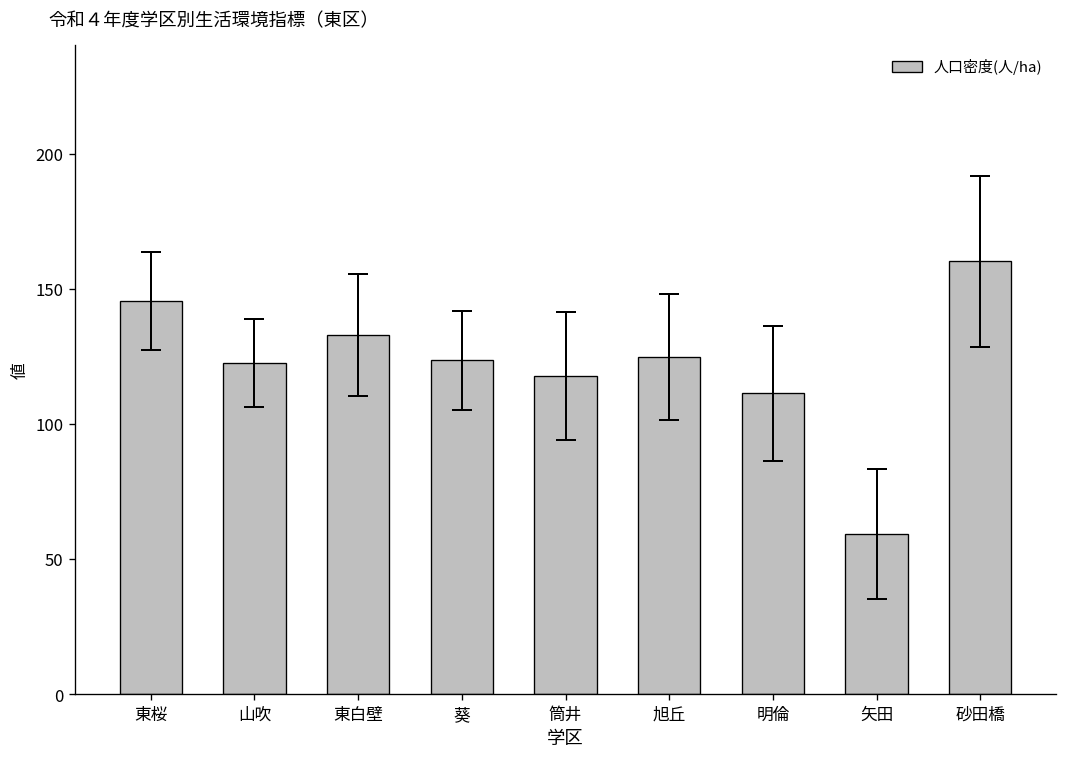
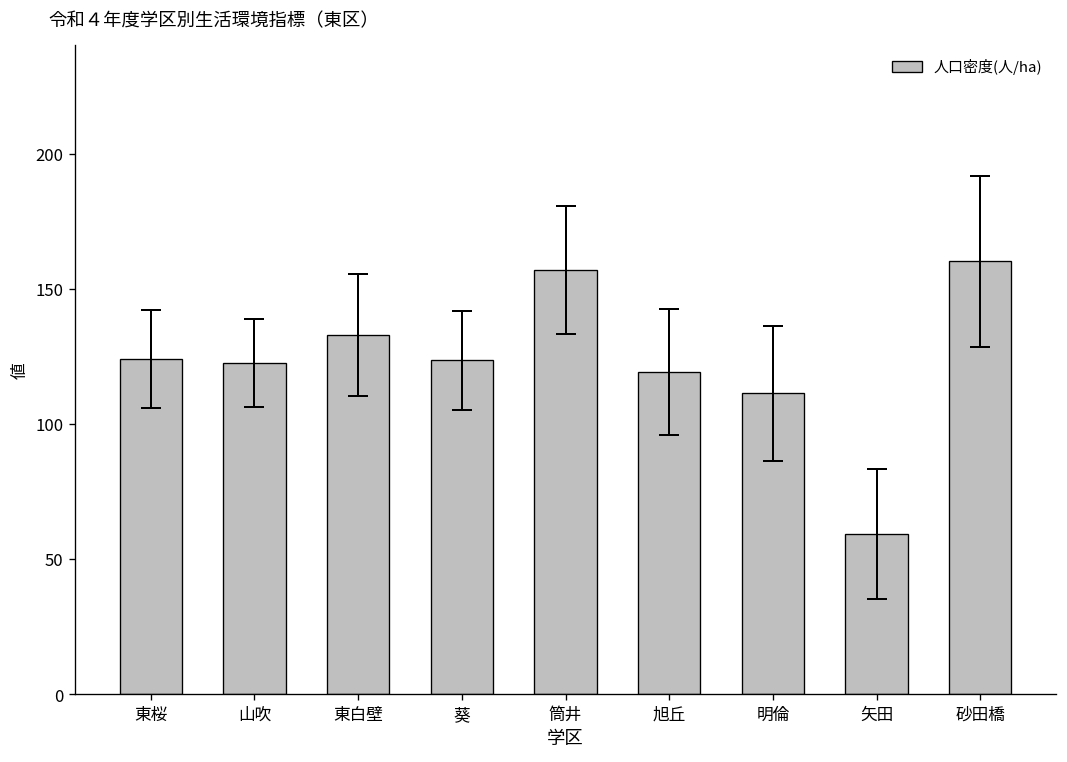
  {
    "人口密度(人/ha)": {
-     "東桜": 146,
+     "東桜": 124,
      "山吹": 123,
      "東白壁": 133,
      "葵": 124,
-     "筒井": 118,
-     "旭丘": 125,
+     "筒井": 157,
+     "旭丘": 119,
      "明倫": 111,
      "矢田": 60,
      "砂田橋": 160
    }
  }
